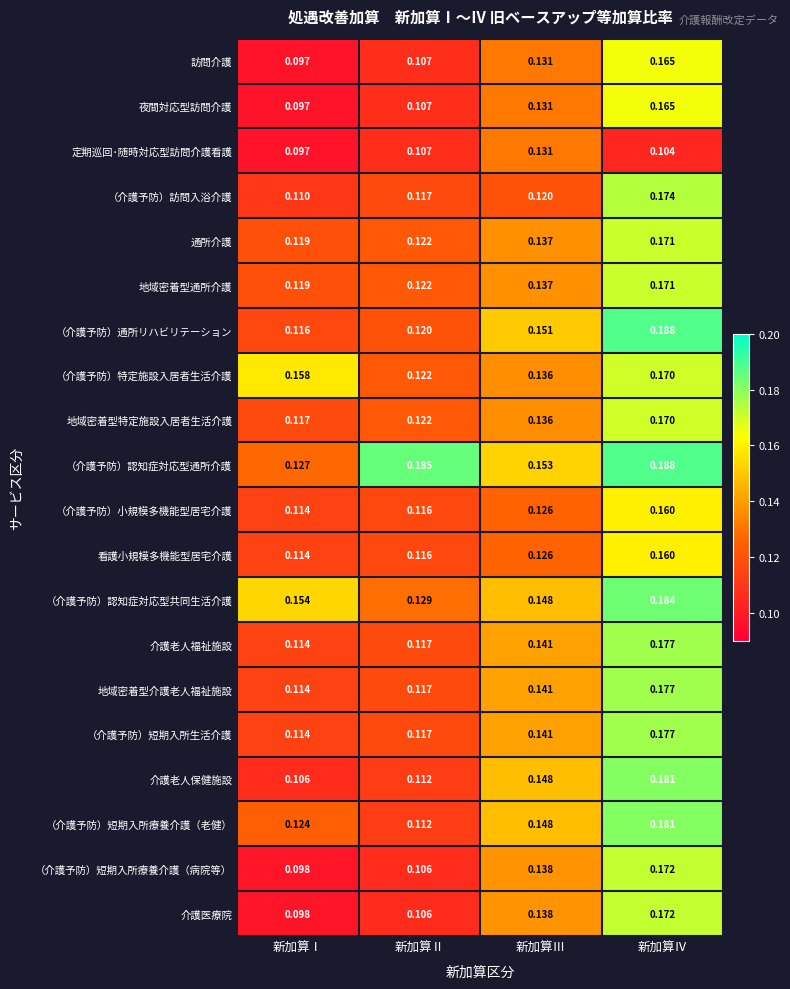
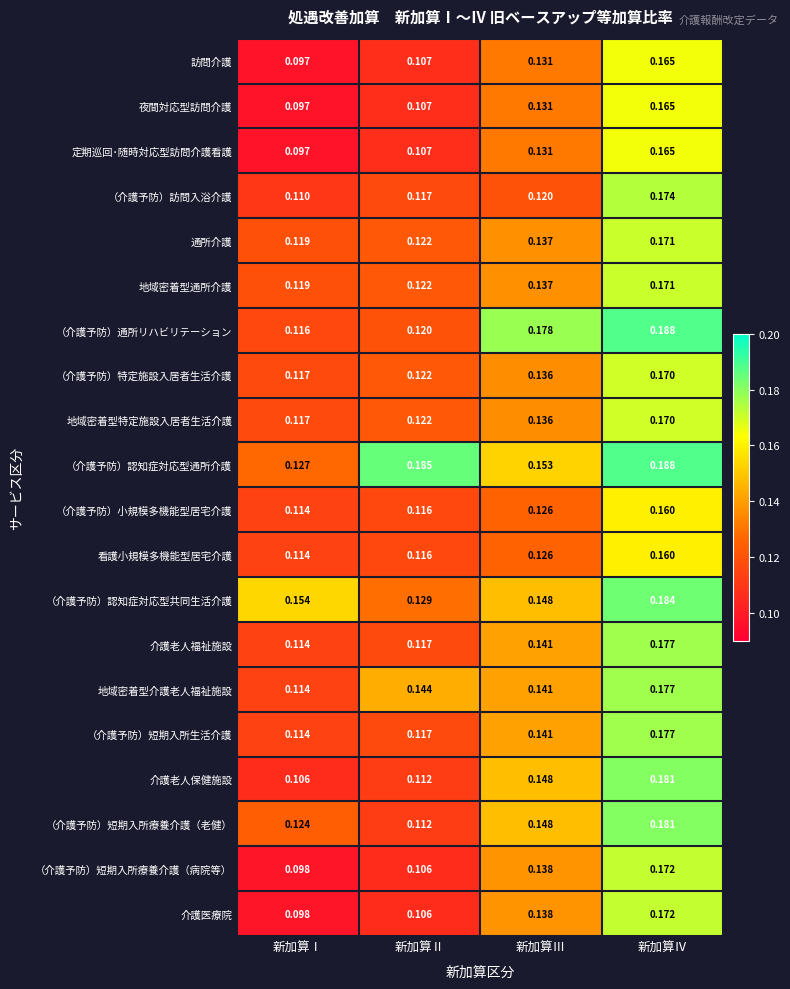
  {
    "訪問介護": {
      "新加算Ⅰ": 0.097,
      "新加算Ⅱ": 0.107,
      "新加算Ⅲ": 0.131,
      "新加算Ⅳ": 0.165
    },
    "夜間対応型訪問介護": {
      "新加算Ⅰ": 0.097,
      "新加算Ⅱ": 0.107,
      "新加算Ⅲ": 0.131,
      "新加算Ⅳ": 0.165
    },
    "定期巡回･随時対応型訪問介護看護": {
      "新加算Ⅰ": 0.097,
      "新加算Ⅱ": 0.107,
      "新加算Ⅲ": 0.131,
-     "新加算Ⅳ": 0.104
+     "新加算Ⅳ": 0.165
    },
    "（介護予防）訪問入浴介護": {
      "新加算Ⅰ": 0.110,
      "新加算Ⅱ": 0.117,
      "新加算Ⅲ": 0.120,
      "新加算Ⅳ": 0.174
    },
    "通所介護": {
      "新加算Ⅰ": 0.119,
      "新加算Ⅱ": 0.122,
      "新加算Ⅲ": 0.137,
      "新加算Ⅳ": 0.171
    },
    "地域密着型通所介護": {
      "新加算Ⅰ": 0.119,
      "新加算Ⅱ": 0.122,
      "新加算Ⅲ": 0.137,
      "新加算Ⅳ": 0.171
    },
    "（介護予防）通所リハビリテーション": {
      "新加算Ⅰ": 0.116,
      "新加算Ⅱ": 0.120,
-     "新加算Ⅲ": 0.151,
+     "新加算Ⅲ": 0.178,
      "新加算Ⅳ": 0.188
    },
    "（介護予防）特定施設入居者生活介護": {
-     "新加算Ⅰ": 0.158,
+     "新加算Ⅰ": 0.117,
      "新加算Ⅱ": 0.122,
      "新加算Ⅲ": 0.136,
      "新加算Ⅳ": 0.170
    },
    "地域密着型特定施設入居者生活介護": {
      "新加算Ⅰ": 0.117,
      "新加算Ⅱ": 0.122,
      "新加算Ⅲ": 0.136,
      "新加算Ⅳ": 0.170
    },
    "（介護予防）認知症対応型通所介護": {
      "新加算Ⅰ": 0.127,
      "新加算Ⅱ": 0.185,
      "新加算Ⅲ": 0.153,
      "新加算Ⅳ": 0.188
    },
    "（介護予防）小規模多機能型居宅介護": {
      "新加算Ⅰ": 0.114,
      "新加算Ⅱ": 0.116,
      "新加算Ⅲ": 0.126,
      "新加算Ⅳ": 0.160
    },
    "看護小規模多機能型居宅介護": {
      "新加算Ⅰ": 0.114,
      "新加算Ⅱ": 0.116,
      "新加算Ⅲ": 0.126,
      "新加算Ⅳ": 0.160
    },
    "（介護予防）認知症対応型共同生活介護": {
      "新加算Ⅰ": 0.154,
      "新加算Ⅱ": 0.129,
      "新加算Ⅲ": 0.148,
      "新加算Ⅳ": 0.184
    },
    "介護老人福祉施設": {
      "新加算Ⅰ": 0.114,
      "新加算Ⅱ": 0.117,
      "新加算Ⅲ": 0.141,
      "新加算Ⅳ": 0.177
    },
    "地域密着型介護老人福祉施設": {
      "新加算Ⅰ": 0.114,
-     "新加算Ⅱ": 0.117,
+     "新加算Ⅱ": 0.144,
      "新加算Ⅲ": 0.141,
      "新加算Ⅳ": 0.177
    },
    "（介護予防）短期入所生活介護": {
      "新加算Ⅰ": 0.114,
      "新加算Ⅱ": 0.117,
      "新加算Ⅲ": 0.141,
      "新加算Ⅳ": 0.177
    },
    "介護老人保健施設": {
      "新加算Ⅰ": 0.106,
      "新加算Ⅱ": 0.112,
      "新加算Ⅲ": 0.148,
      "新加算Ⅳ": 0.181
    },
    "（介護予防）短期入所療養介護（老健）": {
      "新加算Ⅰ": 0.124,
      "新加算Ⅱ": 0.112,
      "新加算Ⅲ": 0.148,
      "新加算Ⅳ": 0.181
    },
    "（介護予防）短期入所療養介護（病院等）": {
      "新加算Ⅰ": 0.098,
      "新加算Ⅱ": 0.106,
      "新加算Ⅲ": 0.138,
      "新加算Ⅳ": 0.172
    },
    "介護医療院": {
      "新加算Ⅰ": 0.098,
      "新加算Ⅱ": 0.106,
      "新加算Ⅲ": 0.138,
      "新加算Ⅳ": 0.172
    }
  }
